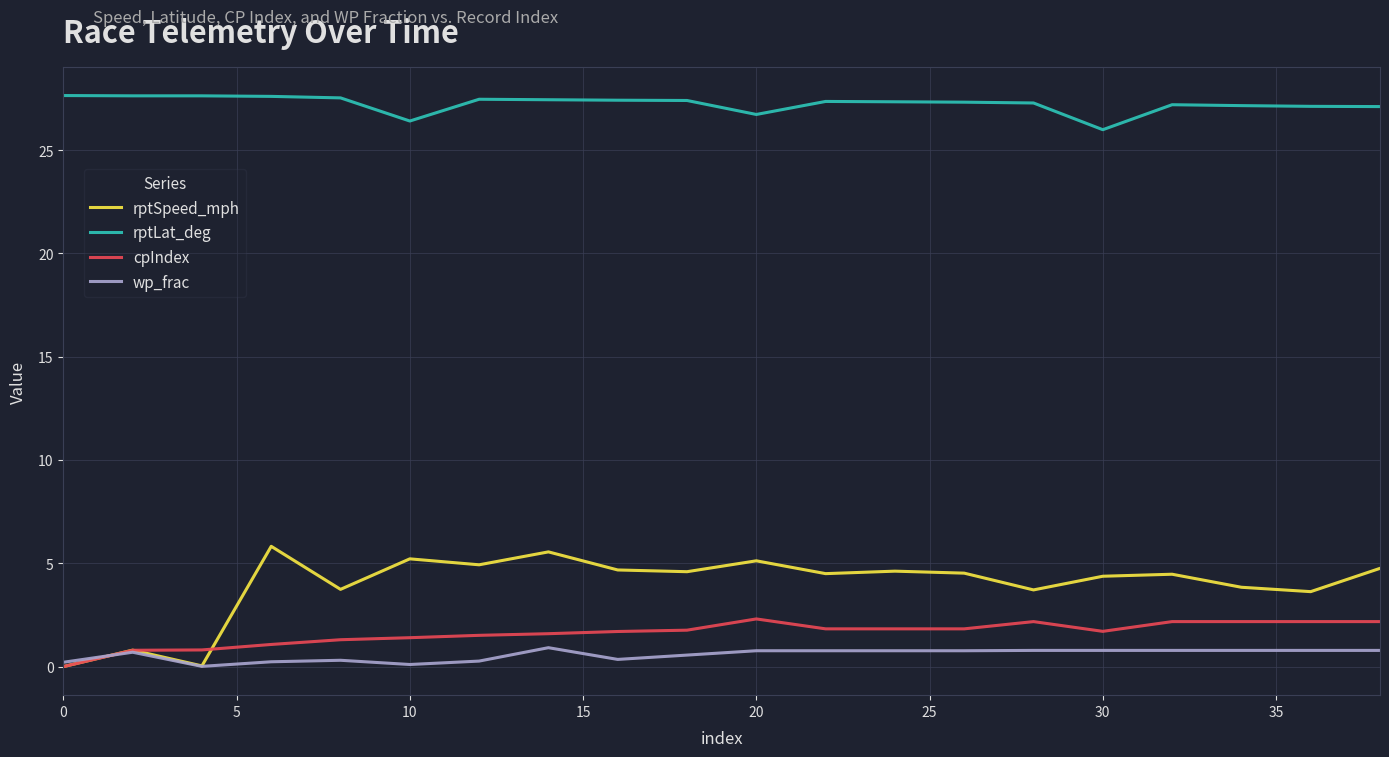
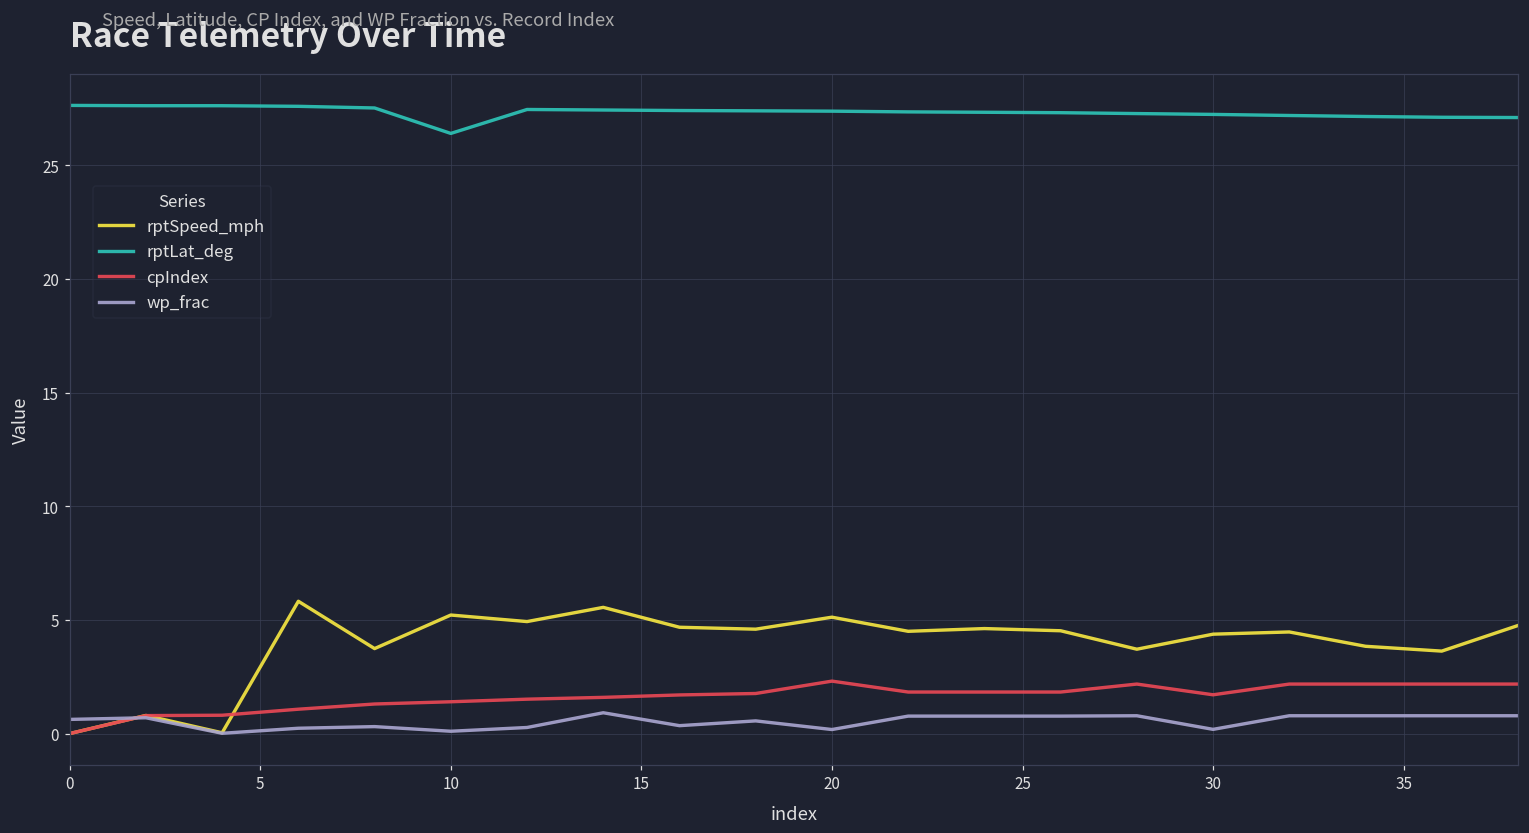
  {
    "rptSpeed_mph": {
      "10": 5.2,
      "20": 5.1,
      "30": 4.4
    },
    "rptLat_deg": {
      "0": 27.6,
      "10": 26.4,
-     "20": 26.7,
-     "30": 26.0
+     "20": 27.4,
+     "30": 27.2
    },
    "cpIndex": {
      "10": 1.4,
      "20": 2.3,
      "30": 1.7
    },
    "wp_frac": {
-     "0": 0.2,
+     "0": 0.6,
      "10": 0.1,
-     "20": 0.8,
-     "30": 0.8
+     "20": 0.2,
+     "30": 0.2
    }
  }
